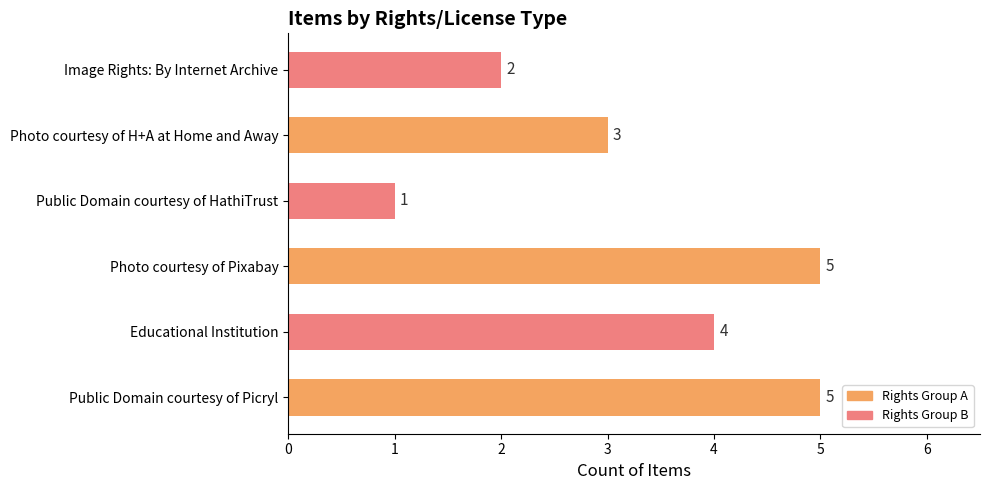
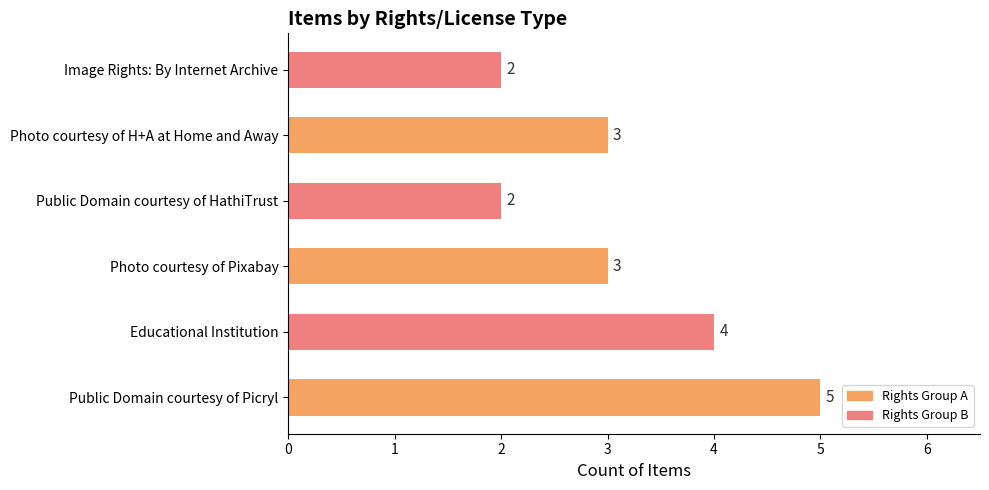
  {
    "Image Rights: By Internet Archive": 2,
    "Photo courtesy of H+A at Home and Away": 3,
-   "Public Domain courtesy of HathiTrust": 1,
-   "Photo courtesy of Pixabay": 5,
+   "Public Domain courtesy of HathiTrust": 2,
+   "Photo courtesy of Pixabay": 3,
    "Educational Institution": 4,
    "Public Domain courtesy of Picryl": 5
  }
